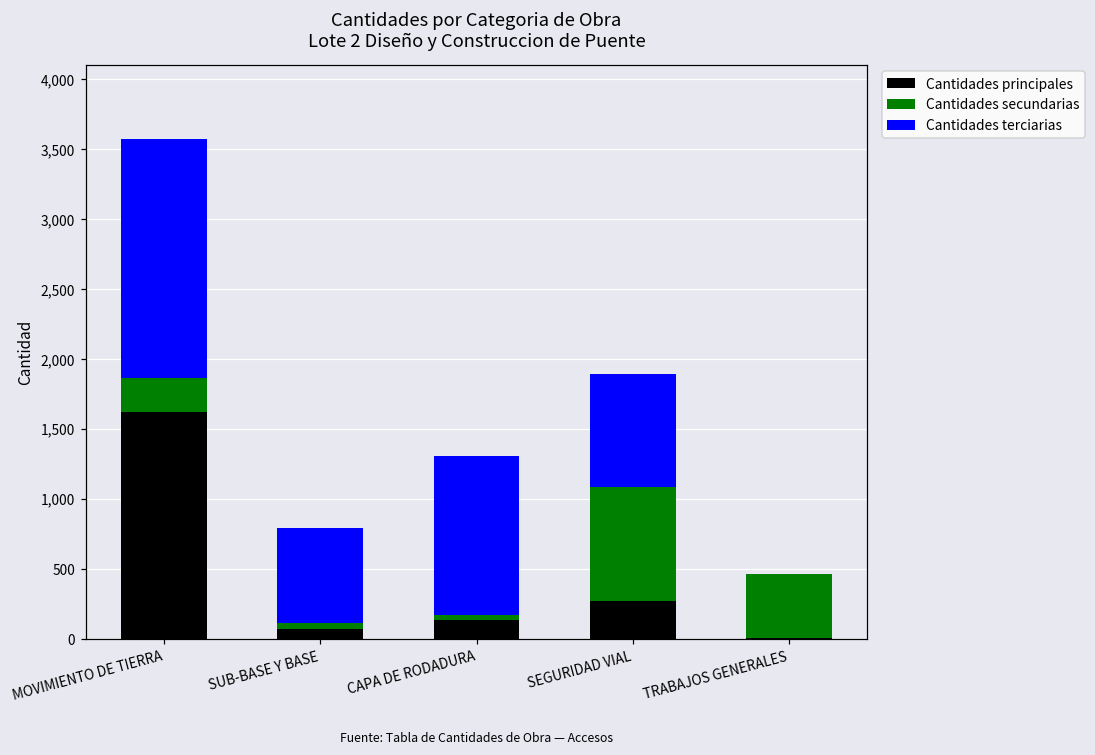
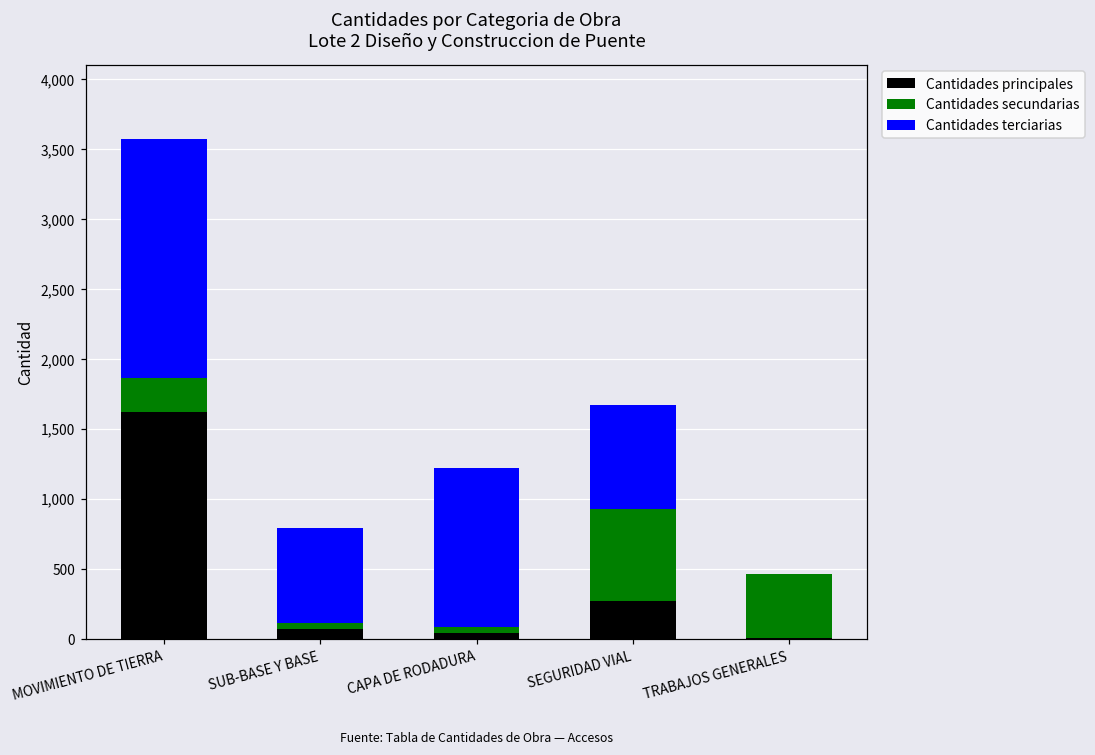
  {
    "Cantidades principales": {
      "MOVIMIENTO DE TIERRA": "1,620",
      "SUB-BASE Y BASE": "70",
-     "CAPA DE RODADURA": "130",
+     "CAPA DE RODADURA": "40",
      "SEGURIDAD VIAL": "270"
    },
    "Cantidades secundarias": {
      "MOVIMIENTO DE TIERRA": "240",
      "SUB-BASE Y BASE": "40",
      "CAPA DE RODADURA": "40",
-     "SEGURIDAD VIAL": "810",
+     "SEGURIDAD VIAL": "660",
      "TRABAJOS GENERALES": "460"
    },
    "Cantidades terciarias": {
      "MOVIMIENTO DE TIERRA": "1,700",
      "SUB-BASE Y BASE": "680",
      "CAPA DE RODADURA": "1,140",
-     "SEGURIDAD VIAL": "810",
+     "SEGURIDAD VIAL": "750",
      "TRABAJOS GENERALES": "0"
    }
  }
